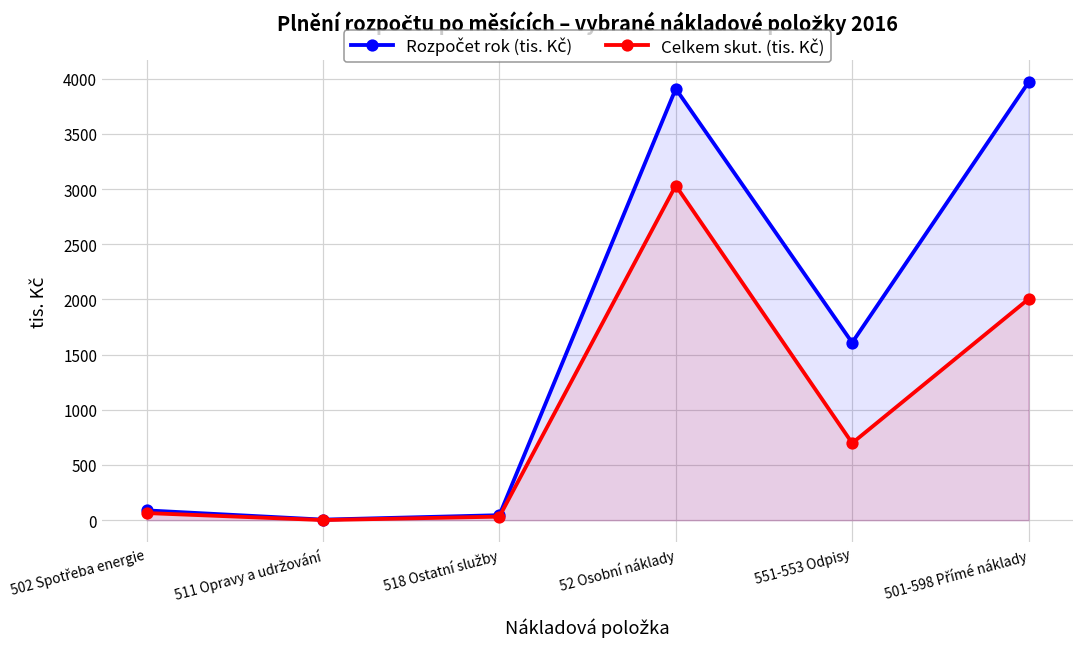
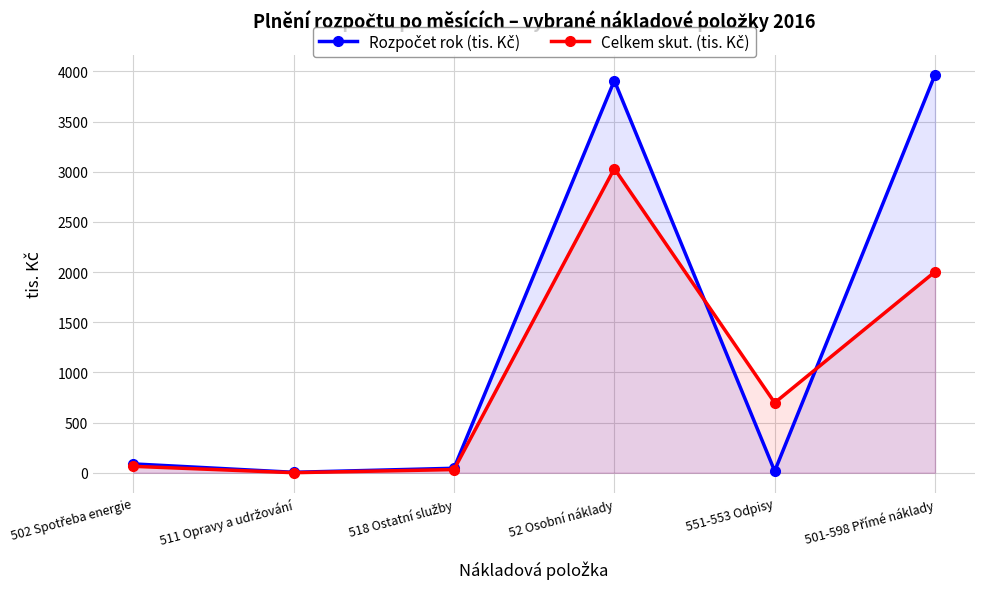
  {
    "Rozpočet rok (tis. Kč)": {
      "52 Osobní náklady": 3910,
-     "551-553 Odpisy": 1610,
+     "551-553 Odpisy": 20,
      "501-598 Přímé náklady": 3970
    },
    "Celkem skut. (tis. Kč)": {
      "52 Osobní náklady": 3030,
      "551-553 Odpisy": 700,
      "501-598 Přímé náklady": 2000
    }
  }
